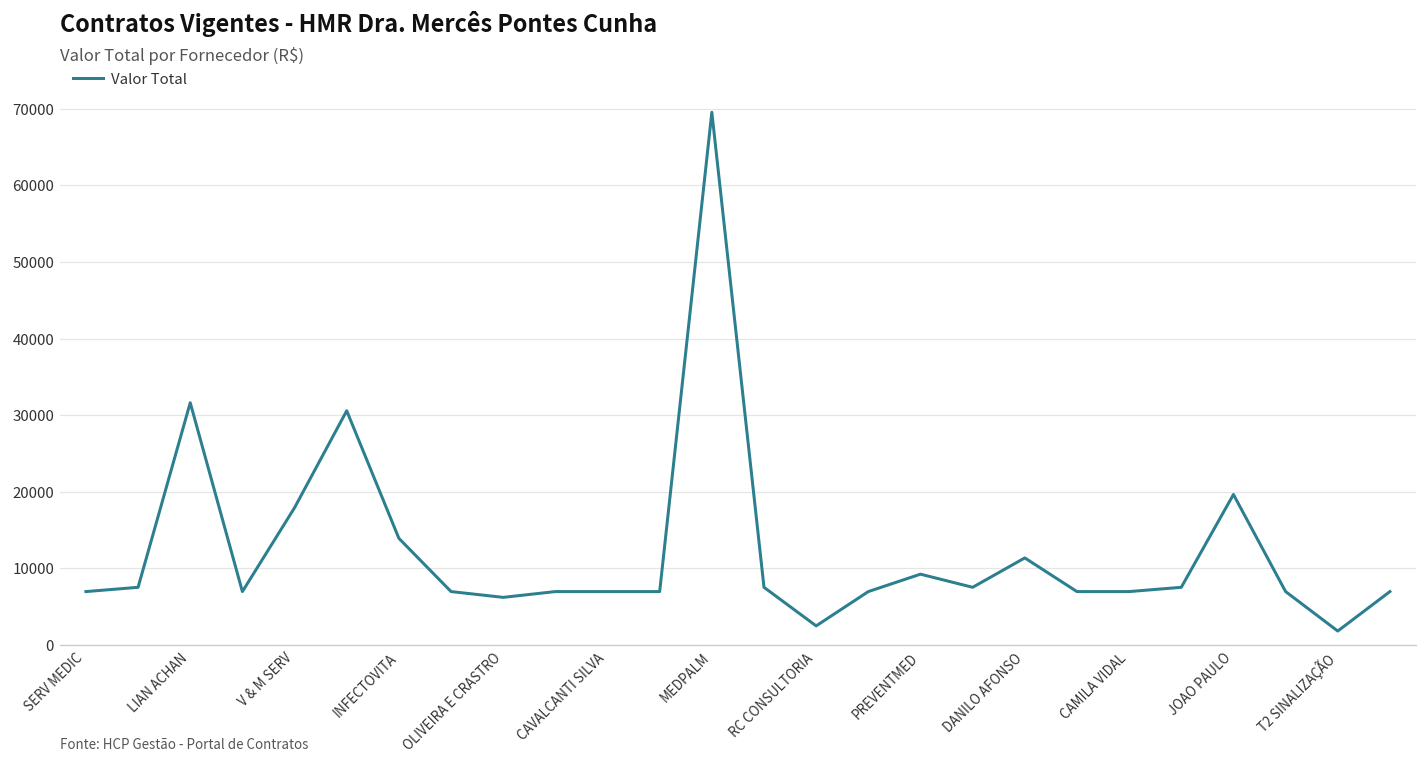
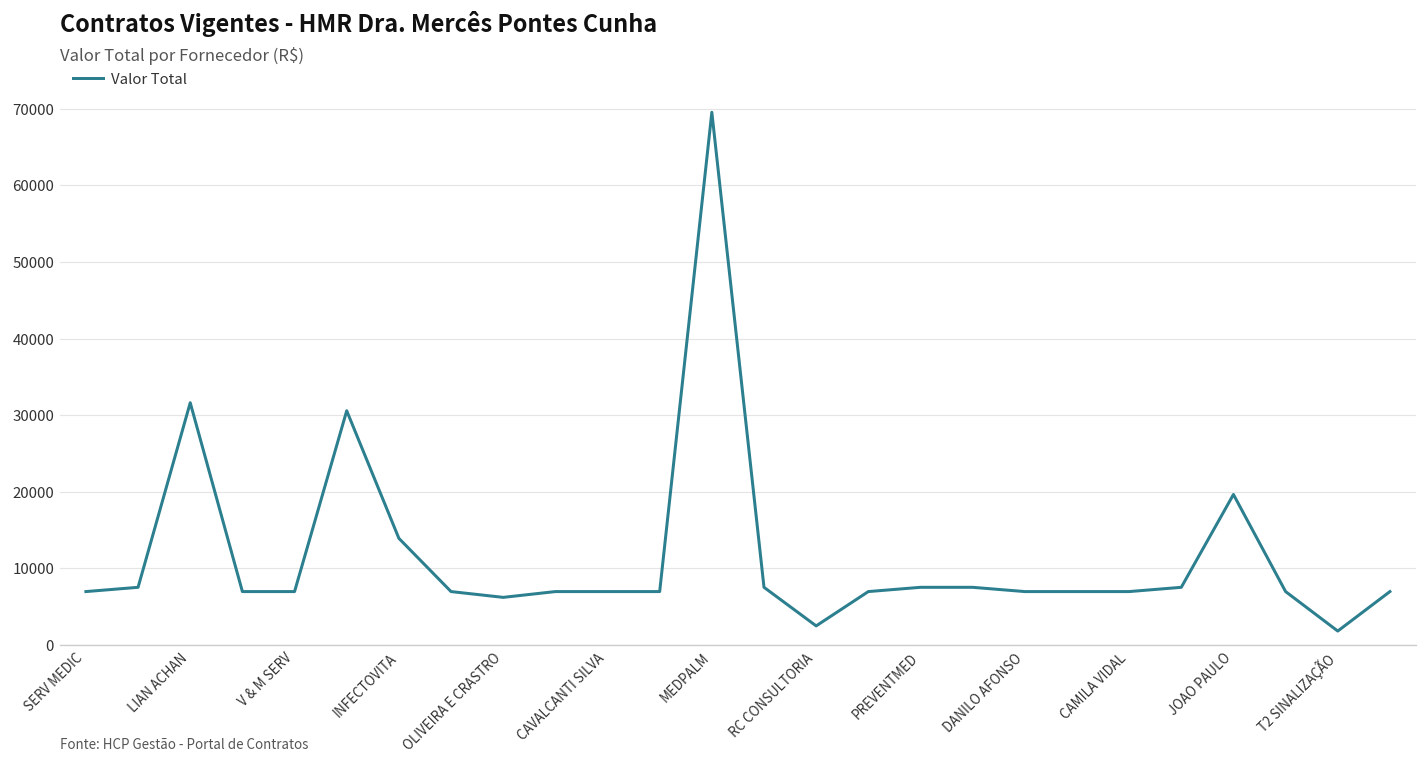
  {
    "SERV MEDIC": 7000,
    "LIAN ACHAN": 32000,
-   "V & M SERV": 18000,
+   "V & M SERV": 7000,
    "INFECTOVITA": 14000,
    "OLIVEIRA E CRASTRO": 6000,
    "CAVALCANTI SILVA": 7000,
    "MEDPALM": 70000,
    "RC CONSULTORIA": 2000,
-   "PREVENTMED": 9000,
-   "DANILO AFONSO": 11000,
+   "PREVENTMED": 8000,
+   "DANILO AFONSO": 7000,
    "CAMILA VIDAL": 7000,
    "JOAO PAULO": 20000,
    "T2 SINALIZAÇÃO": 2000
  }
